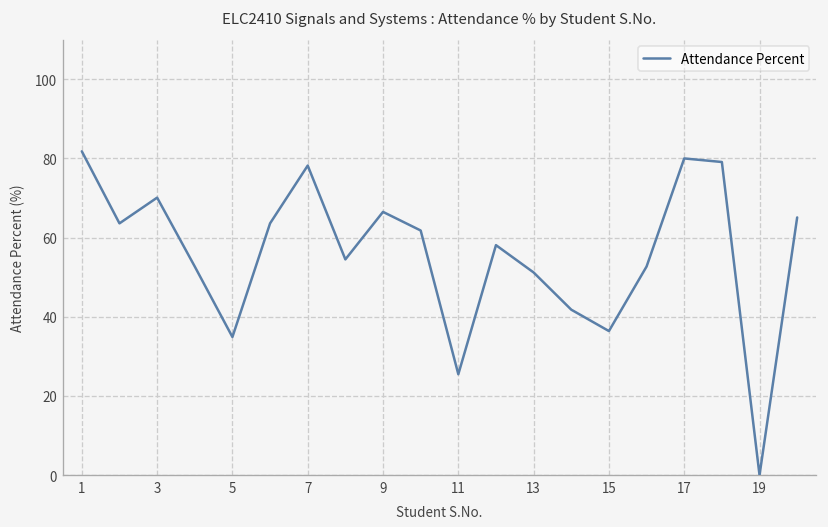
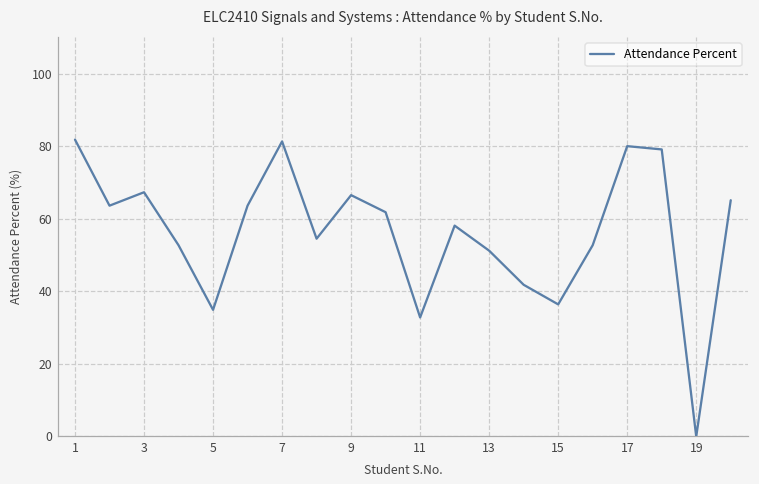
  {
    "1": 82,
-   "3": 70,
+   "3": 67,
    "5": 35,
-   "7": 78,
+   "7": 81,
    "9": 67,
-   "11": 26,
+   "11": 33,
    "13": 51,
    "15": 36,
    "17": 80,
    "19": 0
  }
